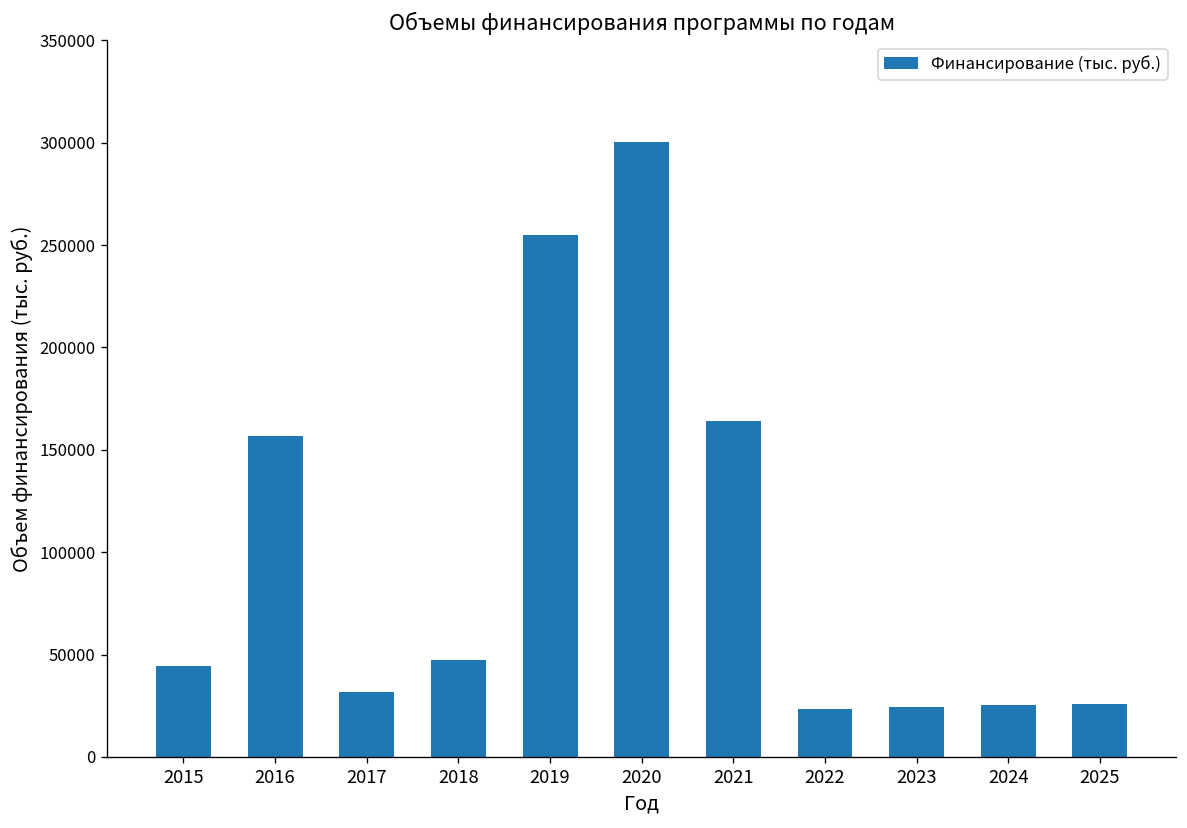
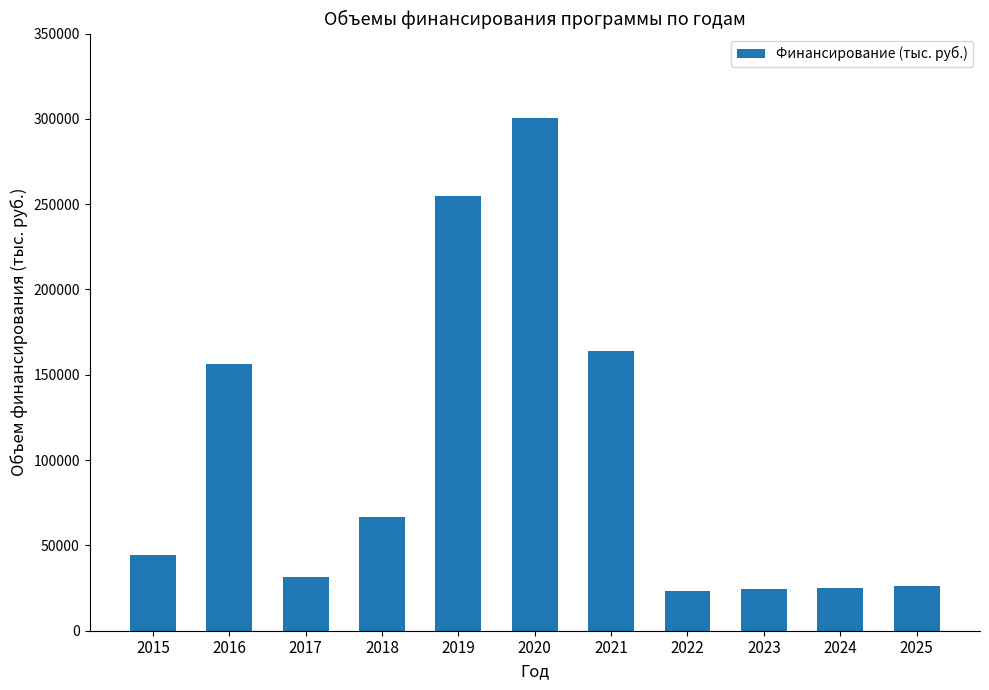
  {
    "2015": 44000,
    "2016": 157000,
    "2017": 32000,
-   "2018": 48000,
+   "2018": 67000,
    "2019": 255000,
    "2020": 300000,
    "2021": 164000,
    "2022": 23000,
    "2023": 24000,
    "2024": 25000,
    "2025": 26000
  }
